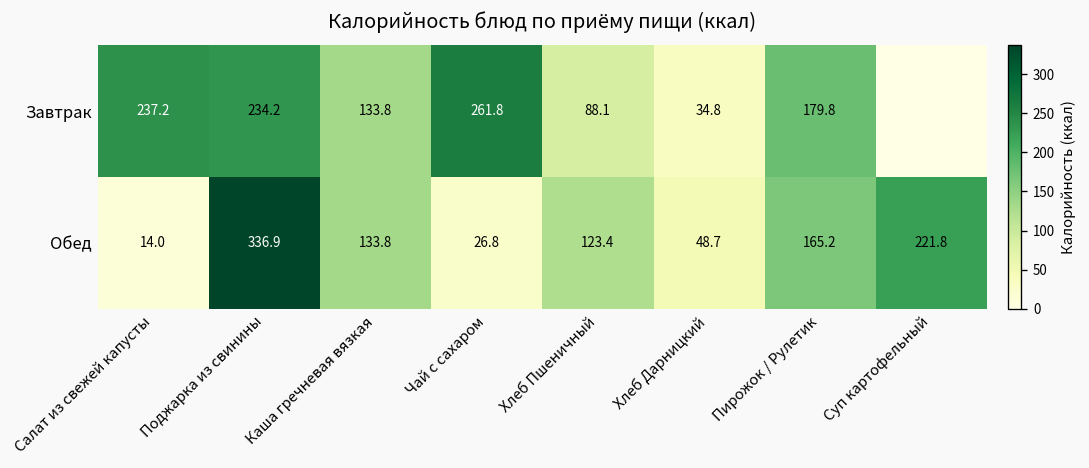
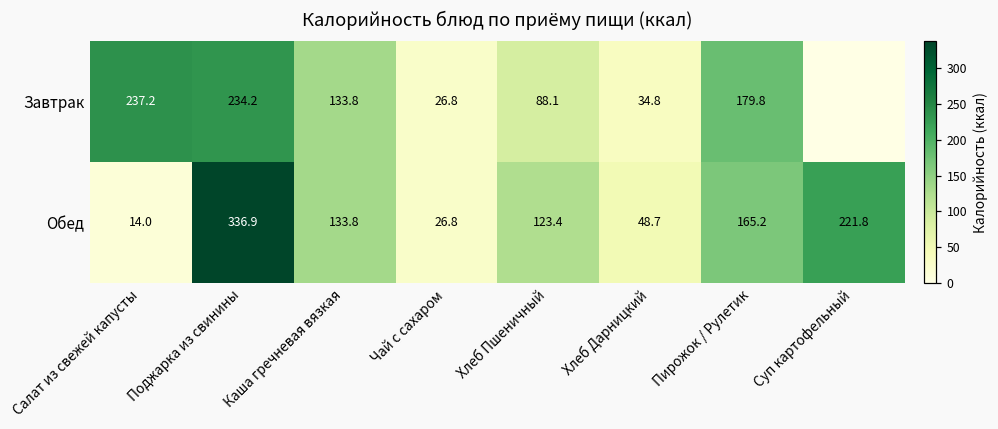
  {
    "Завтрак": {
      "Салат из свежей капусты": 237.2,
      "Поджарка из свинины": 234.2,
      "Каша гречневая вязкая": 133.8,
-     "Чай с сахаром": 261.8,
+     "Чай с сахаром": 26.8,
      "Хлеб Пшеничный": 88.1,
      "Хлеб Дарницкий": 34.8,
      "Пирожок / Рулетик": 179.8
    },
    "Обед": {
      "Салат из свежей капусты": 14.0,
      "Поджарка из свинины": 336.9,
      "Каша гречневая вязкая": 133.8,
      "Чай с сахаром": 26.8,
      "Хлеб Пшеничный": 123.4,
      "Хлеб Дарницкий": 48.7,
      "Пирожок / Рулетик": 165.2,
      "Суп картофельный": 221.8
    }
  }
